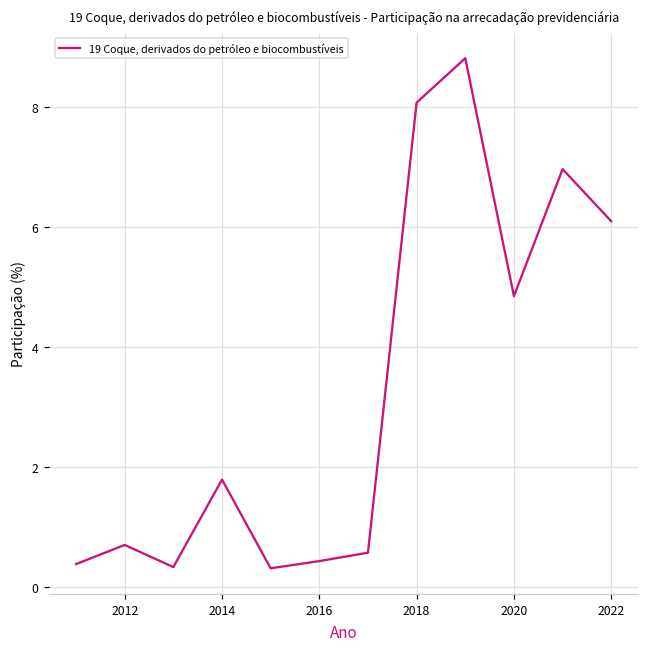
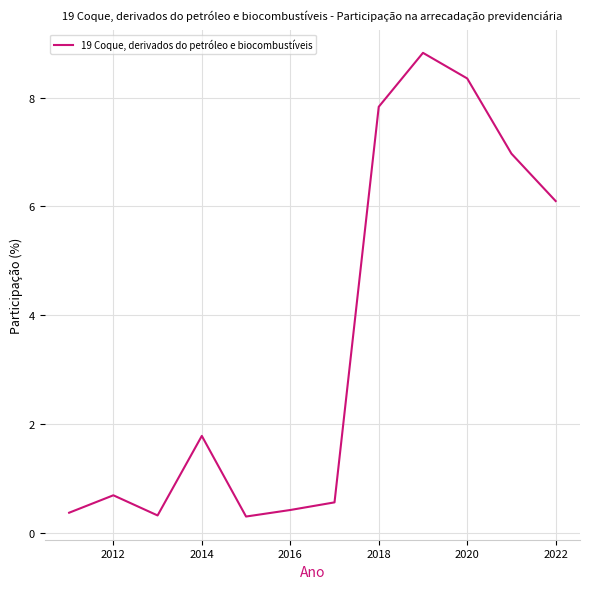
  {
    "2012": 0.7,
    "2014": 1.8,
    "2016": 0.4,
-   "2018": 8.1,
-   "2020": 4.9,
+   "2018": 7.8,
+   "2020": 8.4,
    "2022": 6.1
  }
